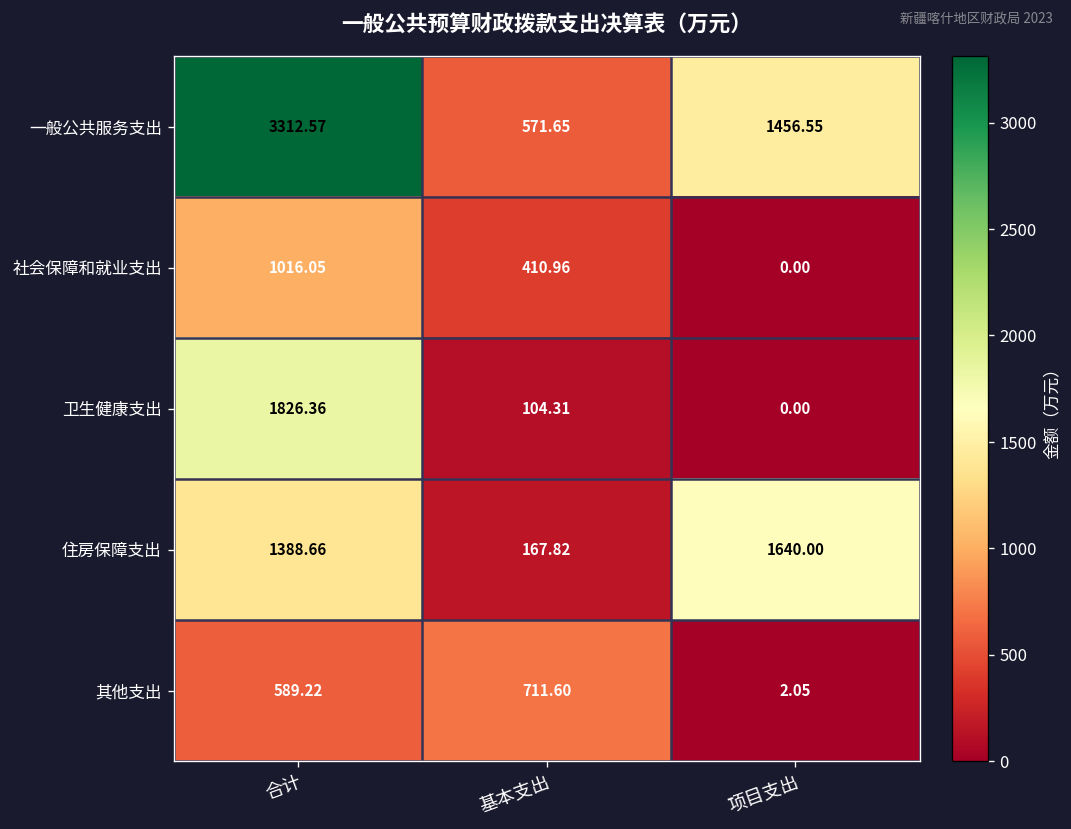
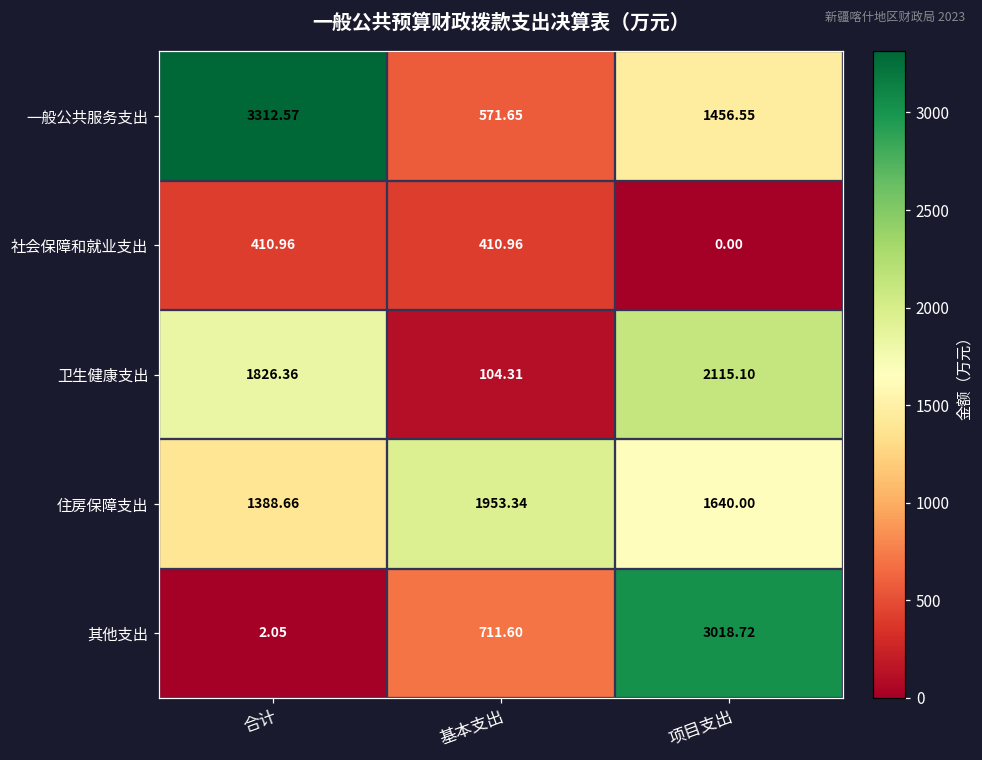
  {
    "一般公共服务支出": {
      "合计": 3312.57,
      "基本支出": 571.65,
      "项目支出": 1456.55
    },
    "社会保障和就业支出": {
-     "合计": 1016.05,
+     "合计": 410.96,
      "基本支出": 410.96,
      "项目支出": 0.00
    },
    "卫生健康支出": {
      "合计": 1826.36,
      "基本支出": 104.31,
-     "项目支出": 0.00
+     "项目支出": 2115.10
    },
    "住房保障支出": {
      "合计": 1388.66,
-     "基本支出": 167.82,
+     "基本支出": 1953.34,
      "项目支出": 1640.00
    },
    "其他支出": {
-     "合计": 589.22,
+     "合计": 2.05,
      "基本支出": 711.60,
-     "项目支出": 2.05
+     "项目支出": 3018.72
    }
  }
